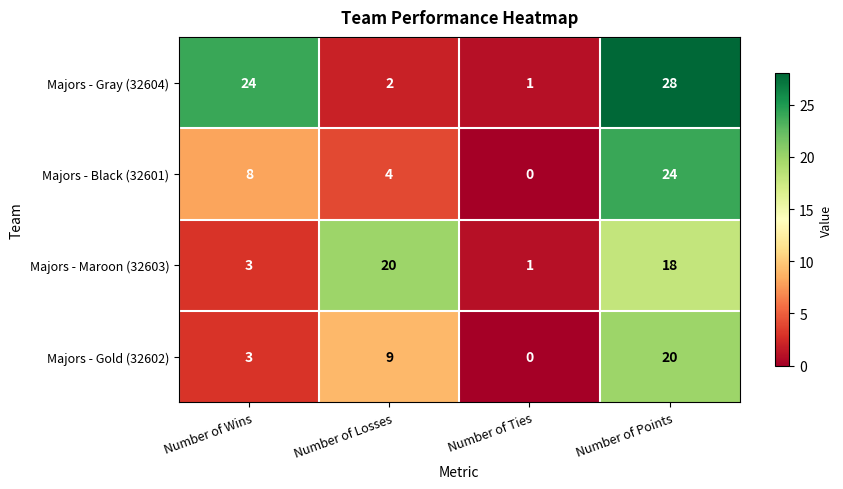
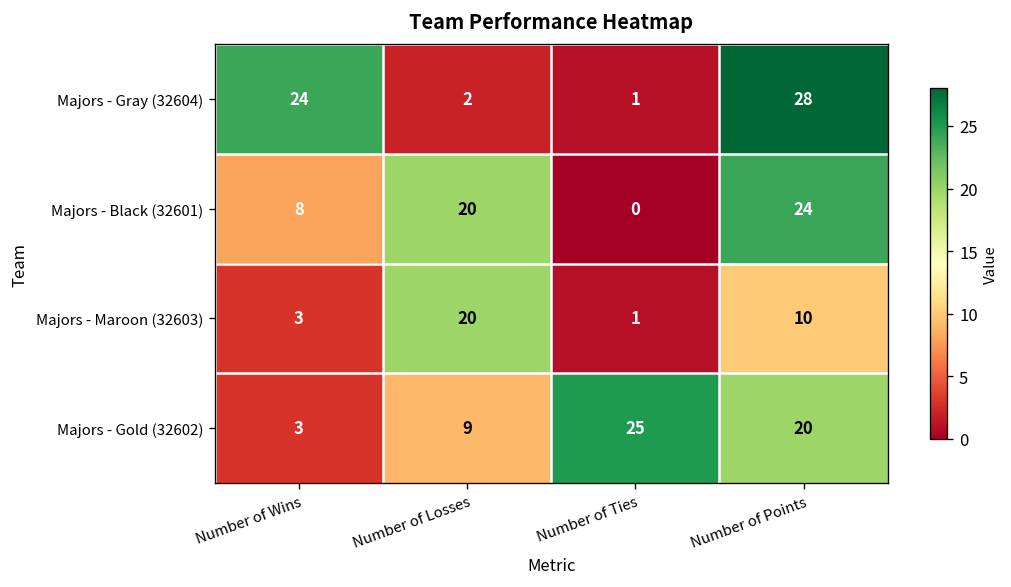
  {
    "Majors - Gray (32604)": {
      "Number of Wins": 24,
      "Number of Losses": 2,
      "Number of Ties": 1,
      "Number of Points": 28
    },
    "Majors - Black (32601)": {
      "Number of Wins": 8,
-     "Number of Losses": 4,
+     "Number of Losses": 20,
      "Number of Ties": 0,
      "Number of Points": 24
    },
    "Majors - Maroon (32603)": {
      "Number of Wins": 3,
      "Number of Losses": 20,
      "Number of Ties": 1,
-     "Number of Points": 18
+     "Number of Points": 10
    },
    "Majors - Gold (32602)": {
      "Number of Wins": 3,
      "Number of Losses": 9,
-     "Number of Ties": 0,
+     "Number of Ties": 25,
      "Number of Points": 20
    }
  }
